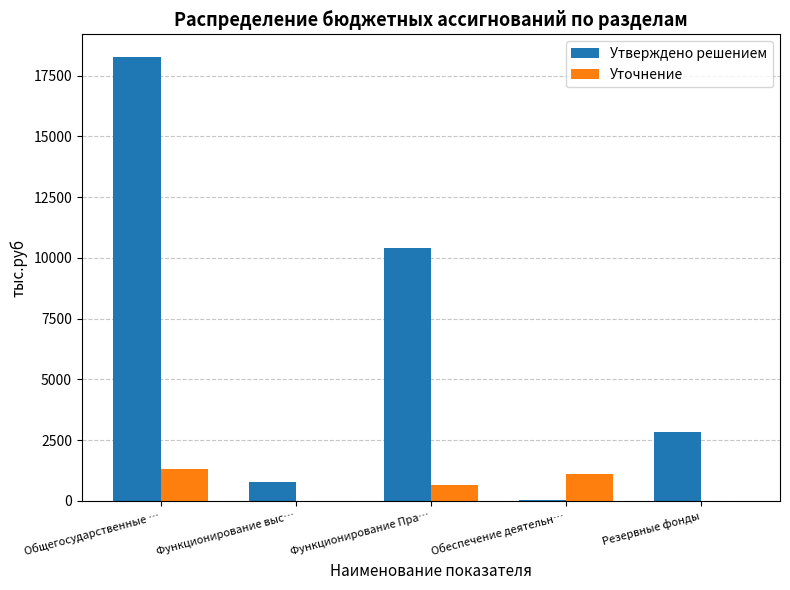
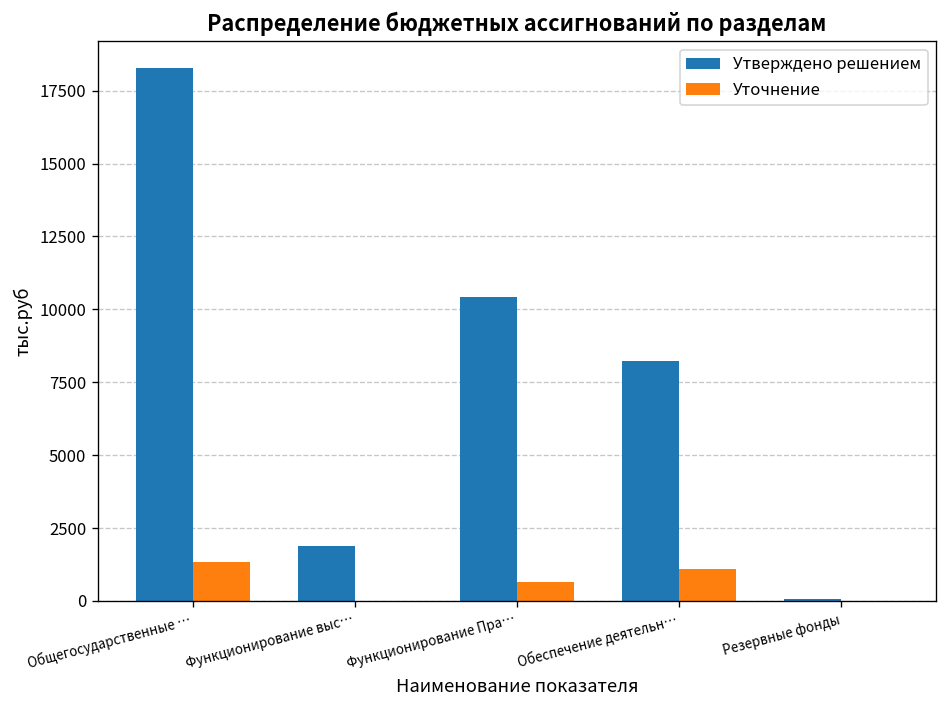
  {
    "Утверждено решением": {
      "Общегосударственные …": 18300,
-     "Функционирование выс…": 800,
+     "Функционирование выс…": 1900,
      "Функционирование Пра…": 10400,
-     "Обеспечение деятельн…": 0,
-     "Резервные фонды": 2800
+     "Обеспечение деятельн…": 8200,
+     "Резервные фонды": 100
    },
    "Уточнение": {
      "Общегосударственные …": 1300,
      "Функционирование выс…": 0,
      "Функционирование Пра…": 600,
      "Обеспечение деятельн…": 1100,
      "Резервные фонды": 0
    }
  }
